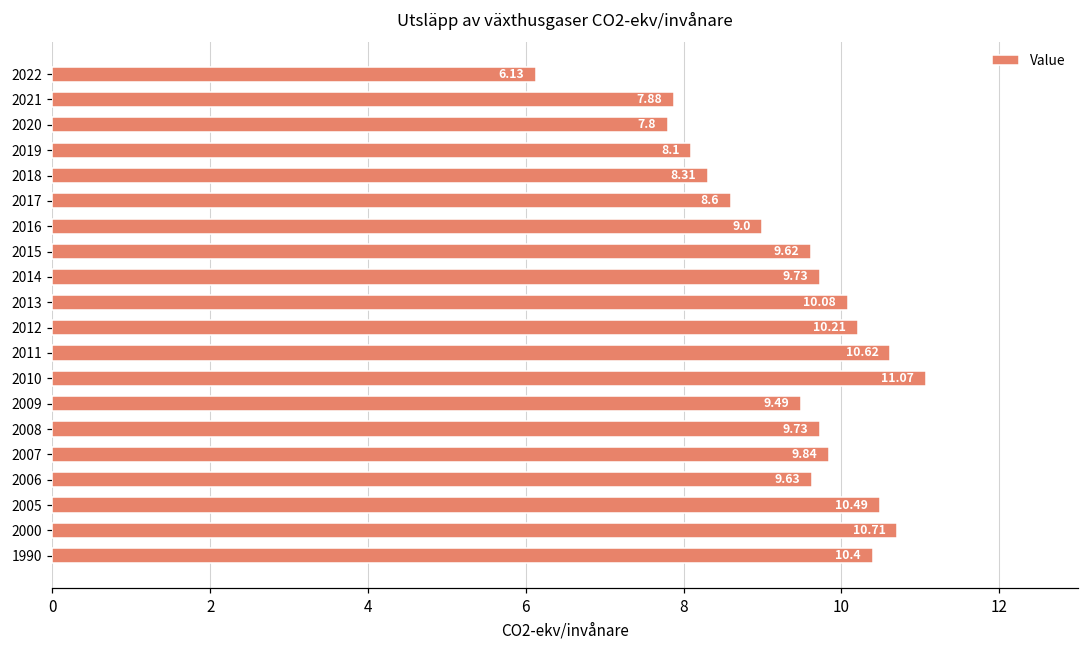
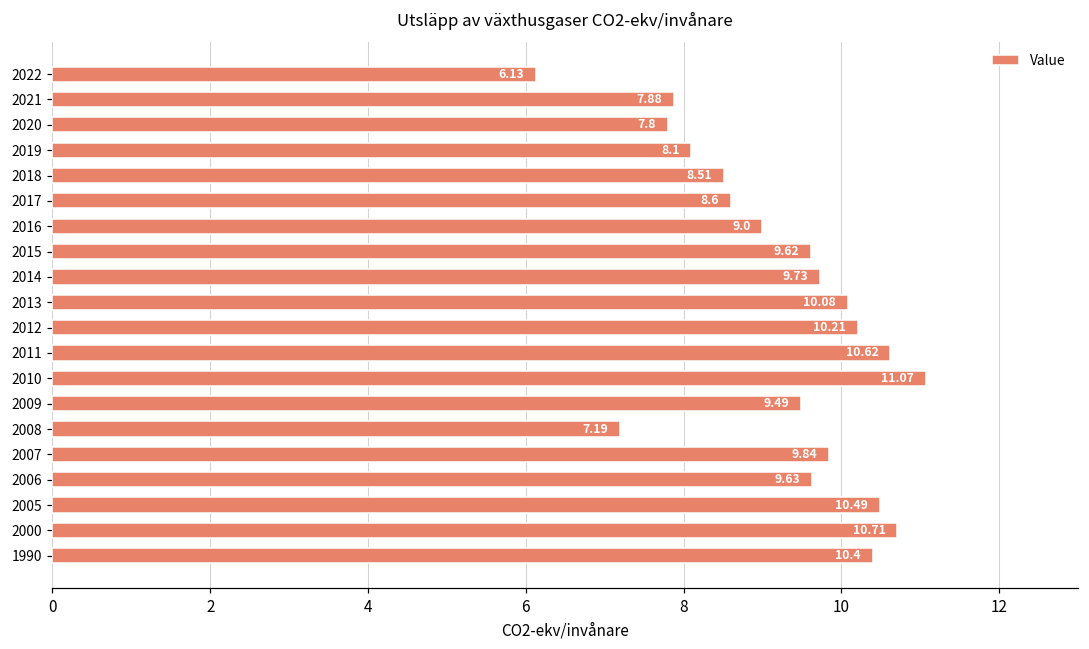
  {
    "2022": 6.13,
    "2021": 7.88,
    "2020": 7.8,
    "2019": 8.1,
-   "2018": 8.31,
+   "2018": 8.51,
    "2017": 8.6,
    "2016": 9.0,
    "2015": 9.62,
    "2014": 9.73,
    "2013": 10.08,
    "2012": 10.21,
    "2011": 10.62,
    "2010": 11.07,
    "2009": 9.49,
-   "2008": 9.73,
+   "2008": 7.19,
    "2007": 9.84,
    "2006": 9.63,
    "2005": 10.49,
    "2000": 10.71,
    "1990": 10.4
  }
